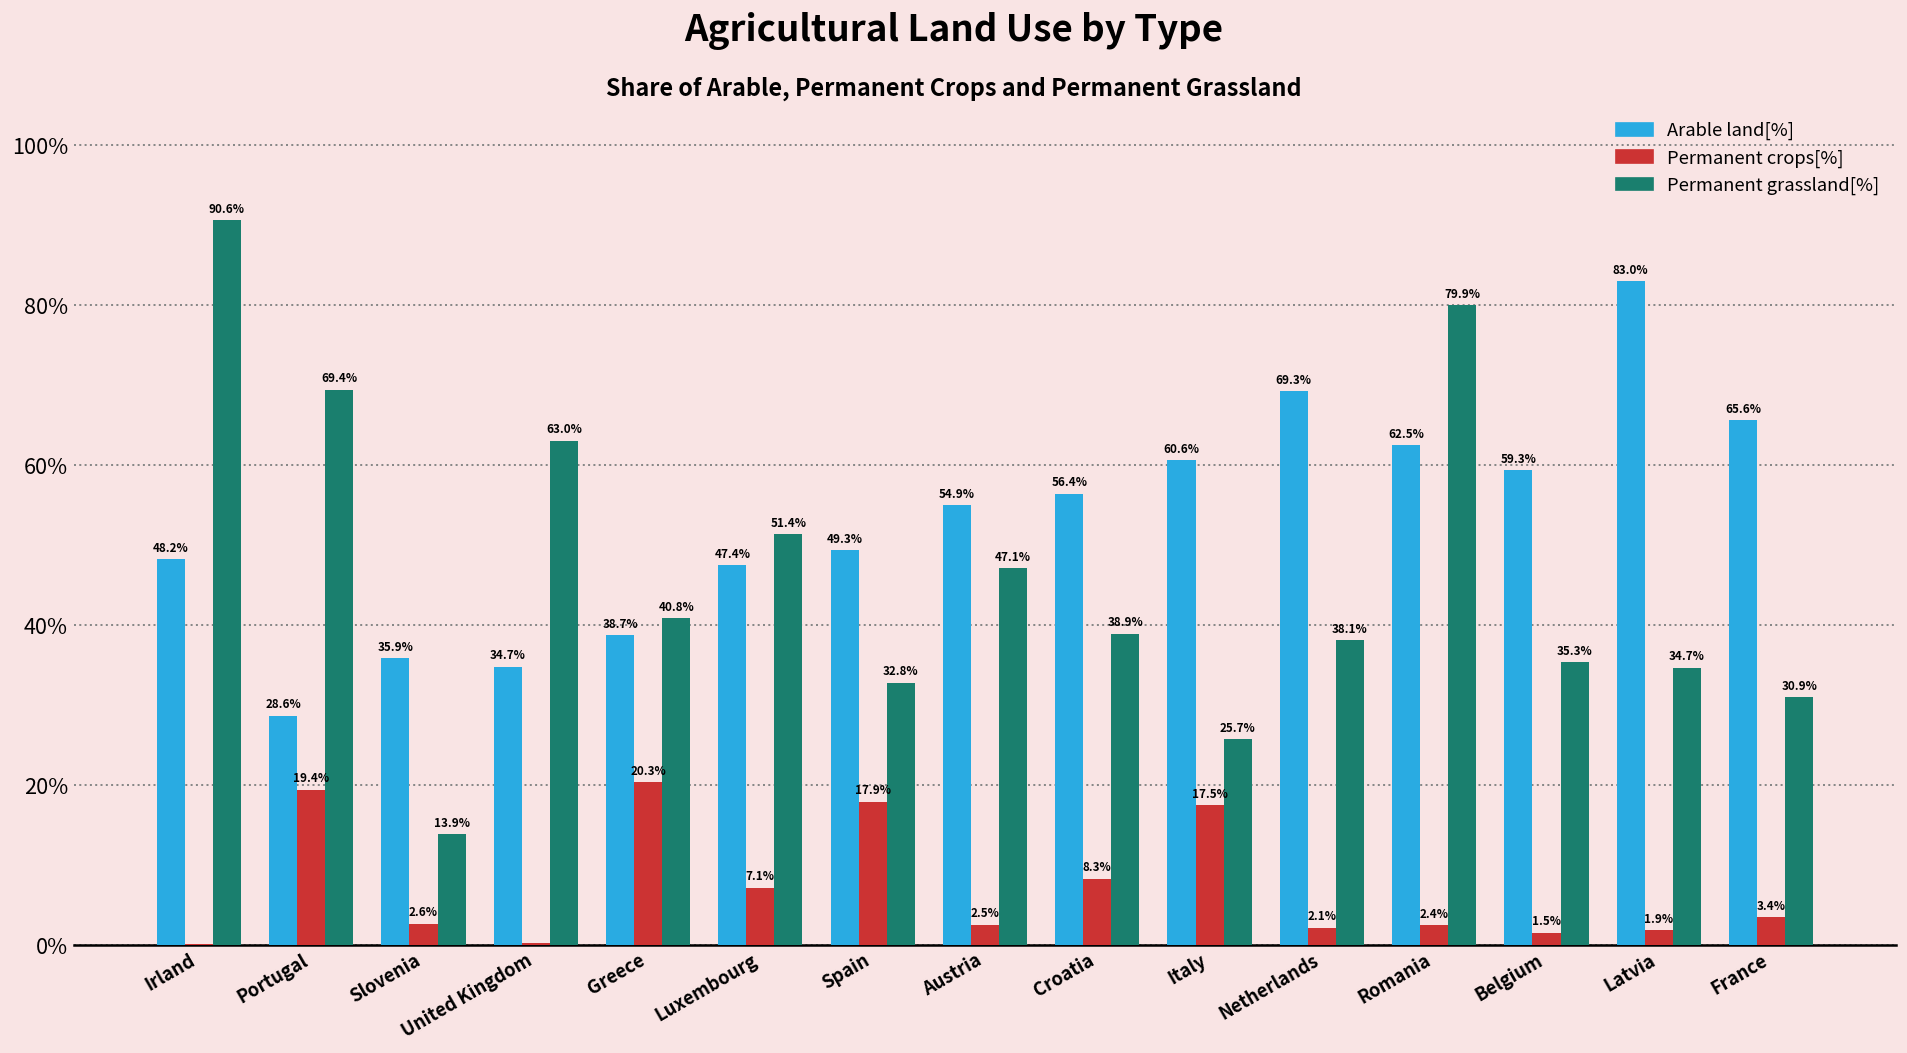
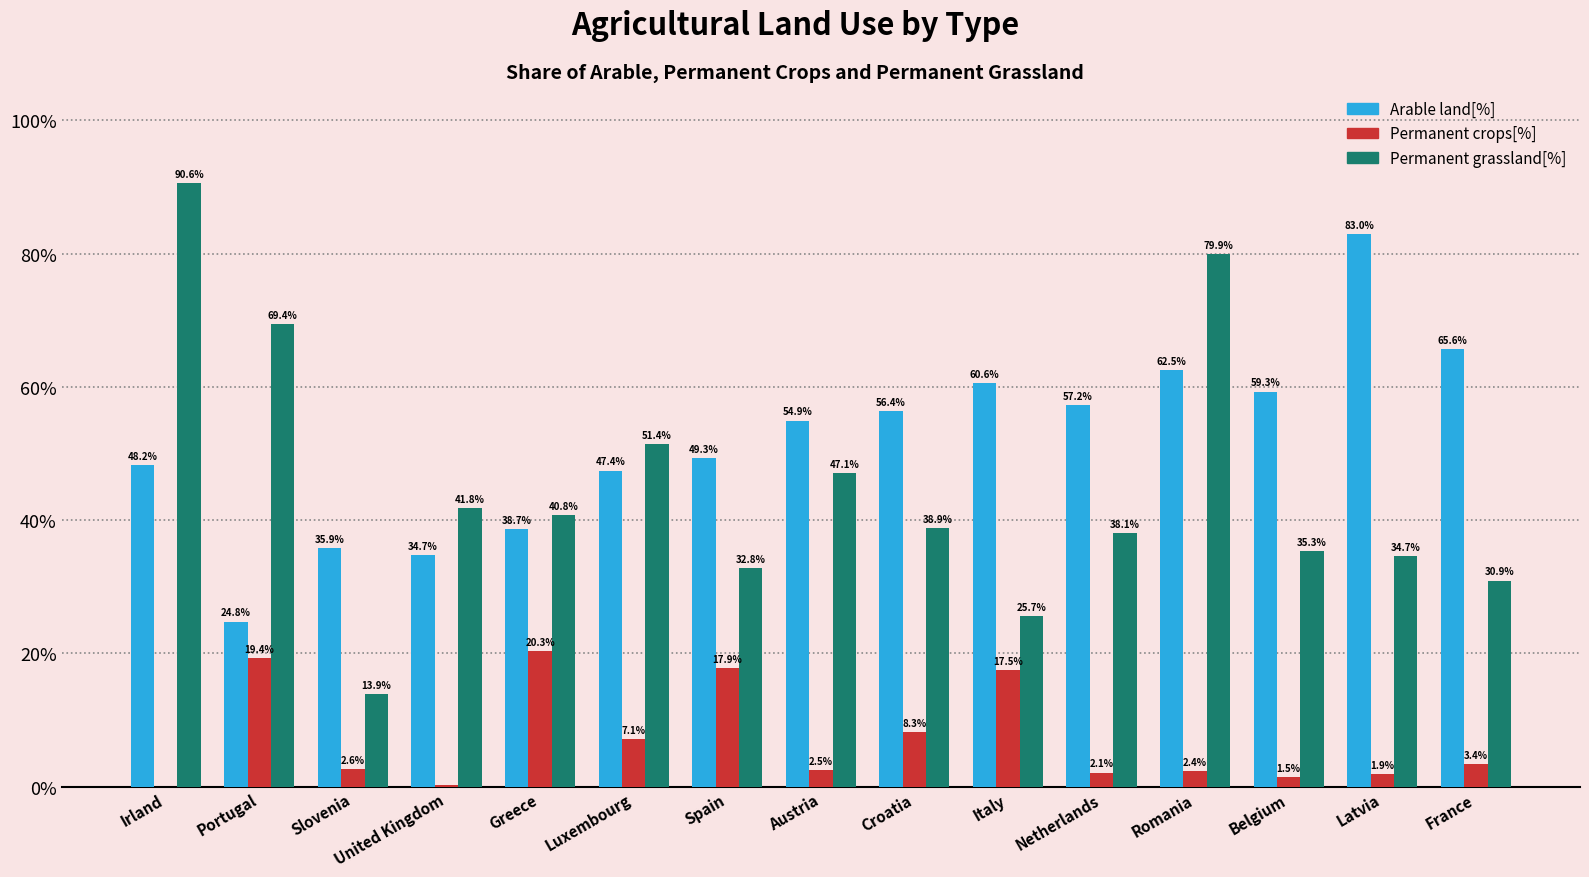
  {
    "Arable land[%]": {
      "Irland": "48.2%",
-     "Portugal": "28.6%",
+     "Portugal": "24.8%",
      "Slovenia": "35.9%",
      "United Kingdom": "34.7%",
      "Greece": "38.7%",
      "Luxembourg": "47.4%",
      "Spain": "49.3%",
      "Austria": "54.9%",
      "Croatia": "56.4%",
      "Italy": "60.6%",
-     "Netherlands": "69.3%",
+     "Netherlands": "57.2%",
      "Romania": "62.5%",
      "Belgium": "59.3%",
      "Latvia": "83.0%",
      "France": "65.6%"
    },
    "Permanent crops[%]": {
      "Portugal": "19.4%",
      "Slovenia": "2.6%",
      "Greece": "20.3%",
      "Luxembourg": "7.1%",
      "Spain": "17.9%",
      "Austria": "2.5%",
      "Croatia": "8.3%",
      "Italy": "17.5%",
      "Netherlands": "2.1%",
      "Romania": "2.4%",
      "Belgium": "1.5%",
      "Latvia": "1.9%",
      "France": "3.4%"
    },
    "Permanent grassland[%]": {
      "Irland": "90.6%",
      "Portugal": "69.4%",
      "Slovenia": "13.9%",
-     "United Kingdom": "63.0%",
+     "United Kingdom": "41.8%",
      "Greece": "40.8%",
      "Luxembourg": "51.4%",
      "Spain": "32.8%",
      "Austria": "47.1%",
      "Croatia": "38.9%",
      "Italy": "25.7%",
      "Netherlands": "38.1%",
      "Romania": "79.9%",
      "Belgium": "35.3%",
      "Latvia": "34.7%",
      "France": "30.9%"
    }
  }
